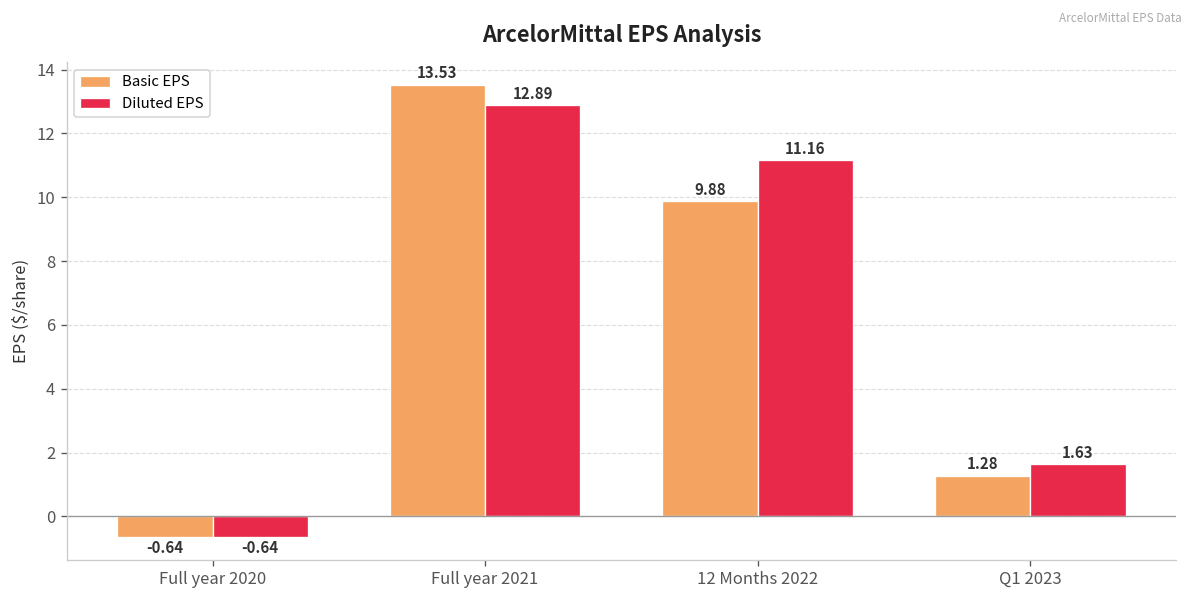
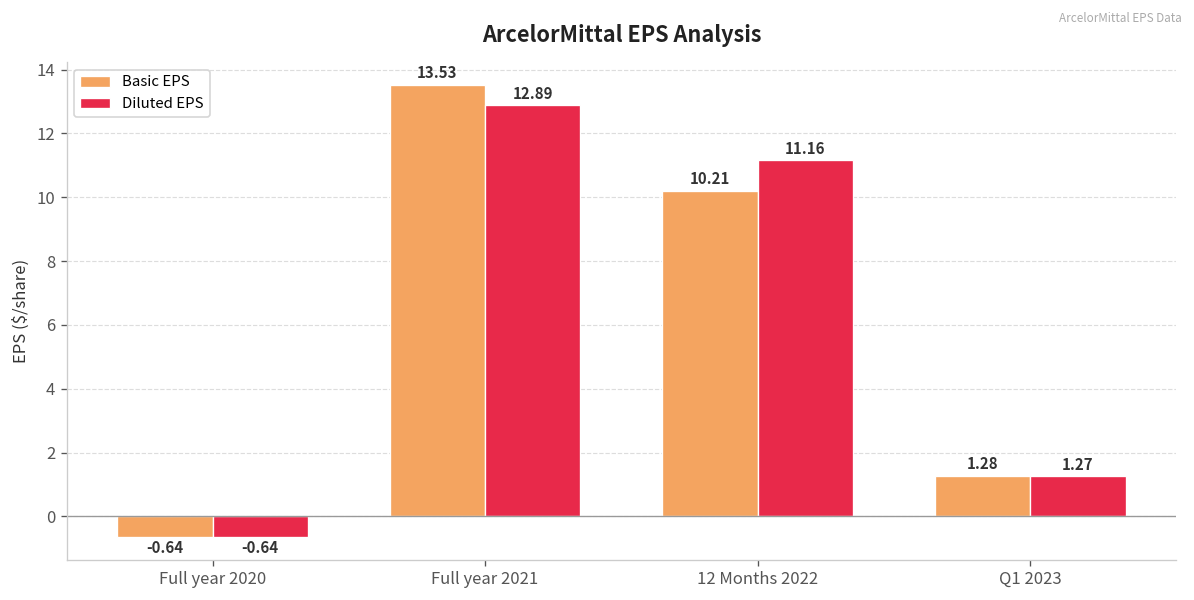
  {
    "Basic EPS": {
      "Full year 2020": -0.64,
      "Full year 2021": 13.53,
-     "12 Months 2022": 9.88,
+     "12 Months 2022": 10.21,
      "Q1 2023": 1.28
    },
    "Diluted EPS": {
      "Full year 2020": -0.64,
      "Full year 2021": 12.89,
      "12 Months 2022": 11.16,
-     "Q1 2023": 1.63
+     "Q1 2023": 1.27
    }
  }
